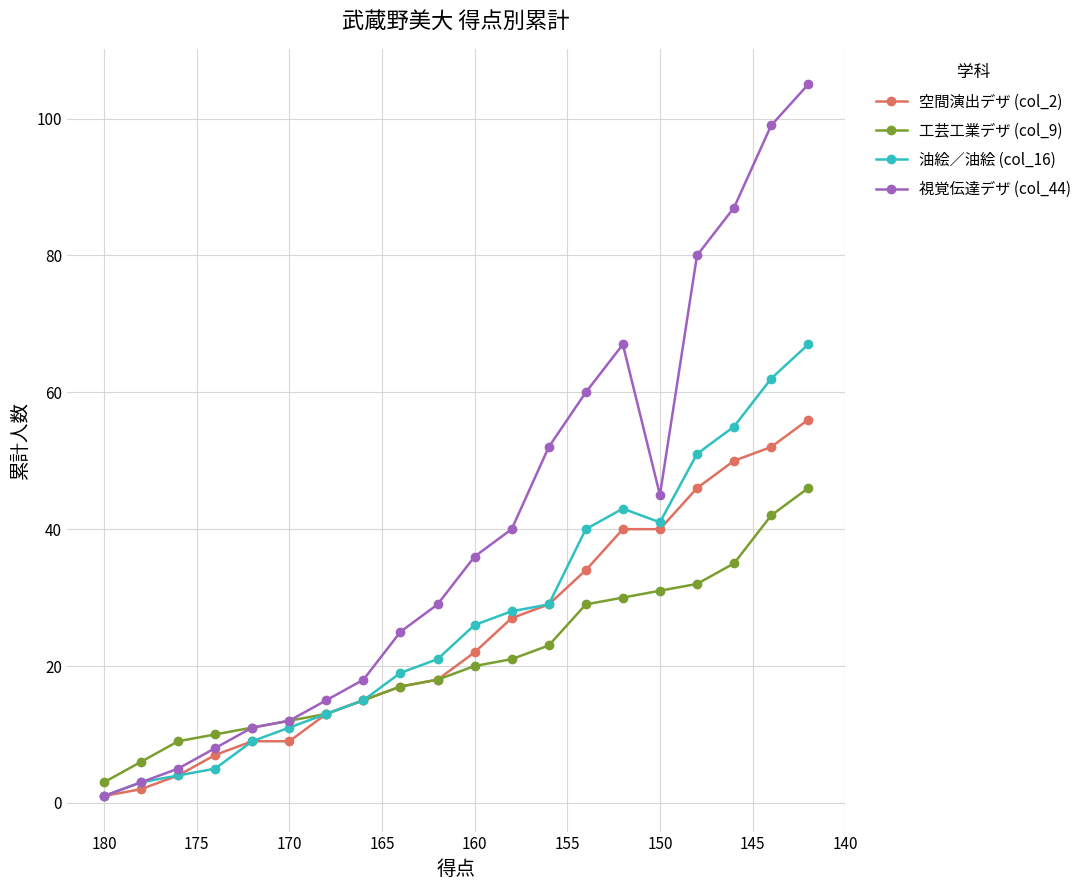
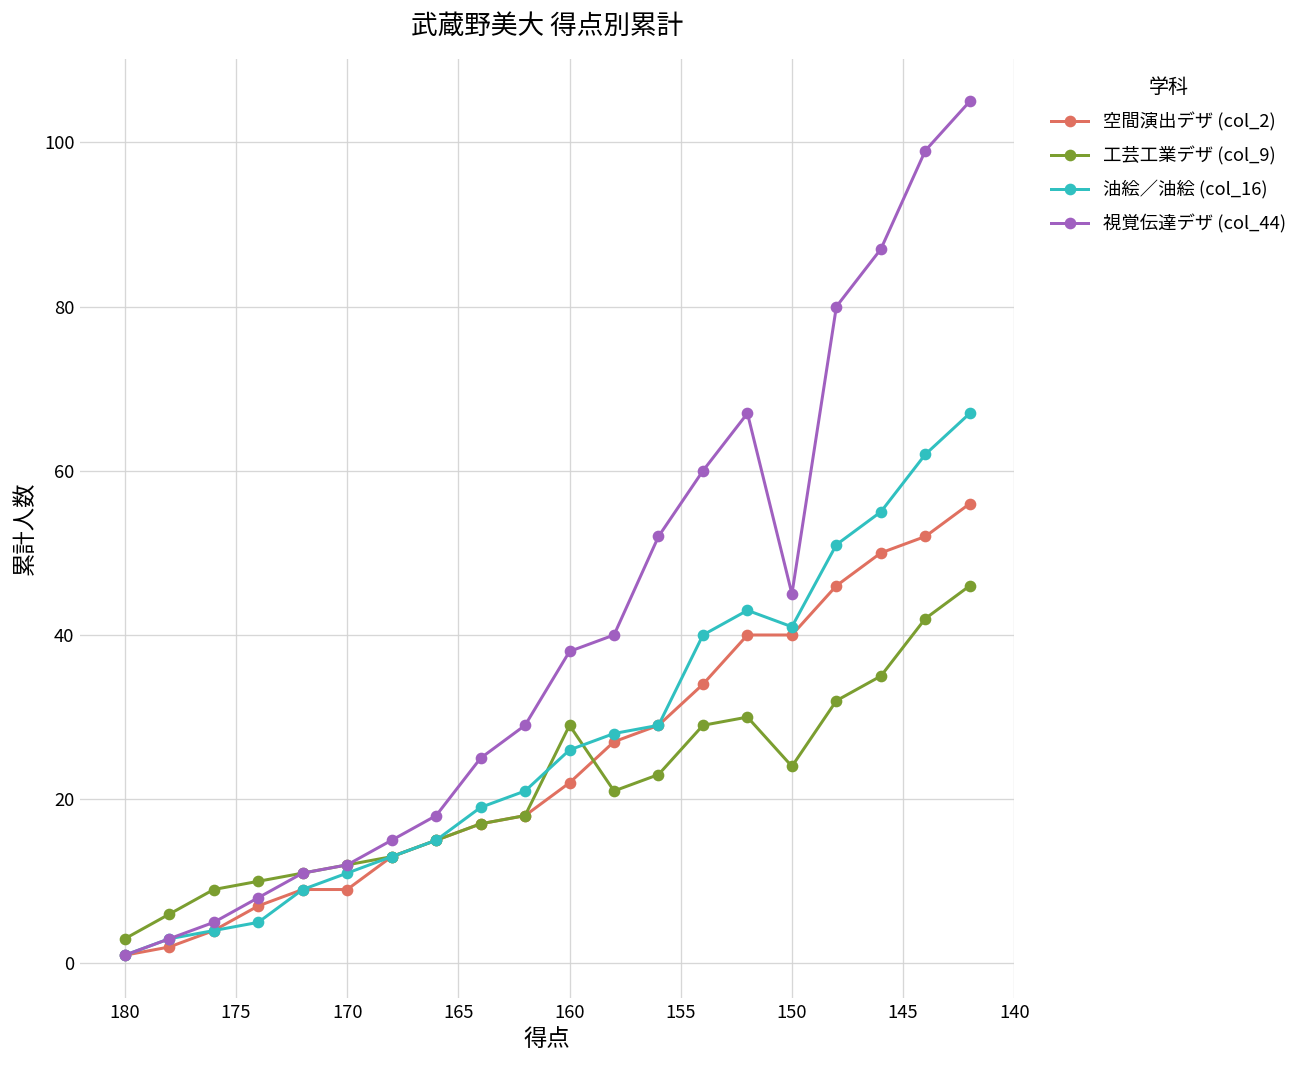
  {
    "空間演出デザ (col_2)": {
      "170": 9,
      "160": 22,
      "150": 40
    },
    "工芸工業デザ (col_9)": {
      "180": 3,
-     "160": 20,
-     "150": 31
+     "160": 29,
+     "150": 24
    },
    "油絵／油絵 (col_16)": {
      "170": 11,
      "160": 26,
      "150": 41
    },
    "視覚伝達デザ (col_44)": {
-     "160": 36,
+     "160": 38,
      "150": 45
    }
  }
